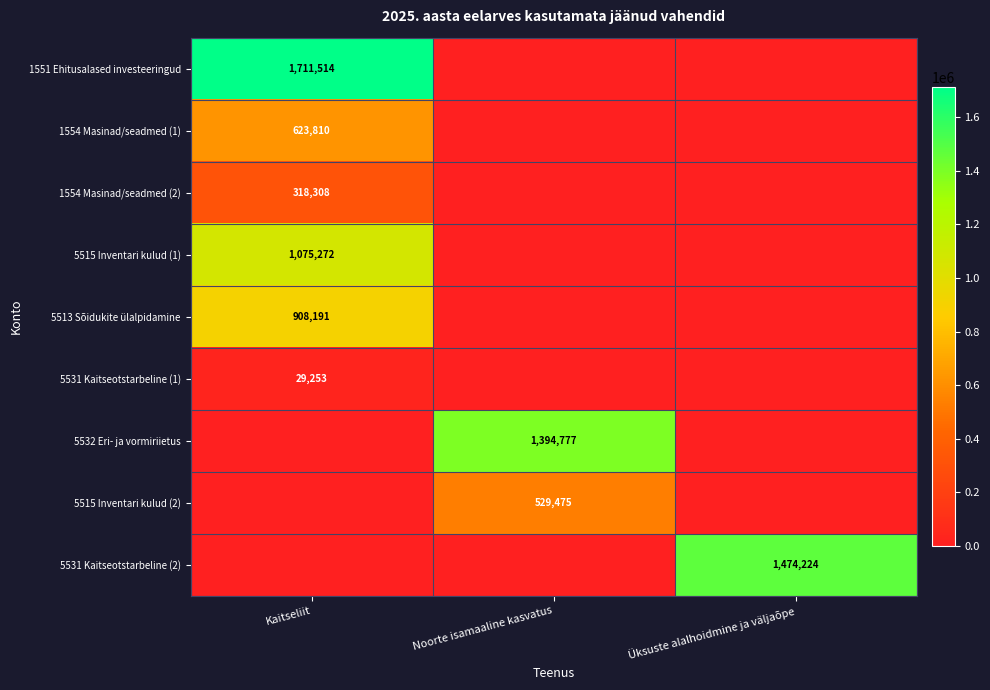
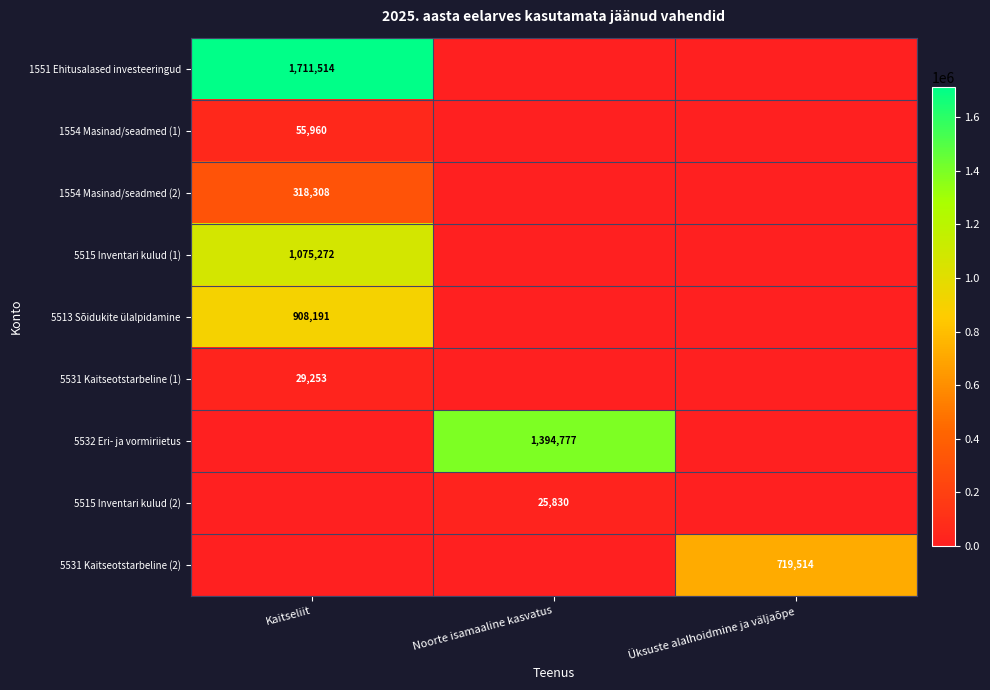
  {
    "1551 Ehitusalased investeeringud": {
      "Kaitseliit": "1,711,514"
    },
    "1554 Masinad/seadmed (1)": {
-     "Kaitseliit": "623,810"
+     "Kaitseliit": "55,960"
    },
    "1554 Masinad/seadmed (2)": {
      "Kaitseliit": "318,308"
    },
    "5515 Inventari kulud (1)": {
      "Kaitseliit": "1,075,272"
    },
    "5513 Sõidukite ülalpidamine": {
      "Kaitseliit": "908,191"
    },
    "5531 Kaitseotstarbeline (1)": {
      "Kaitseliit": "29,253"
    },
    "5532 Eri- ja vormiriietus": {
      "Noorte isamaaline kasvatus": "1,394,777"
    },
    "5515 Inventari kulud (2)": {
-     "Noorte isamaaline kasvatus": "529,475"
+     "Noorte isamaaline kasvatus": "25,830"
    },
    "5531 Kaitseotstarbeline (2)": {
-     "Üksuste alalhoidmine ja väljaõpe": "1,474,224"
+     "Üksuste alalhoidmine ja väljaõpe": "719,514"
    }
  }
